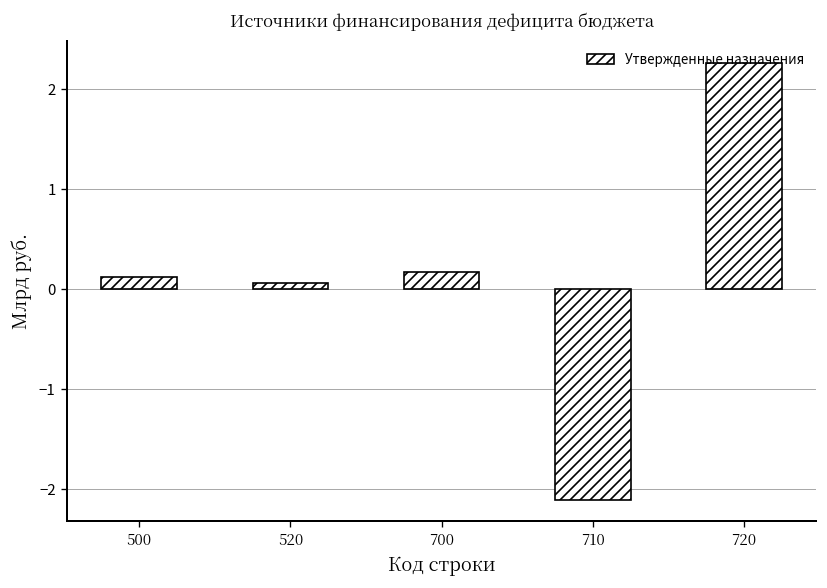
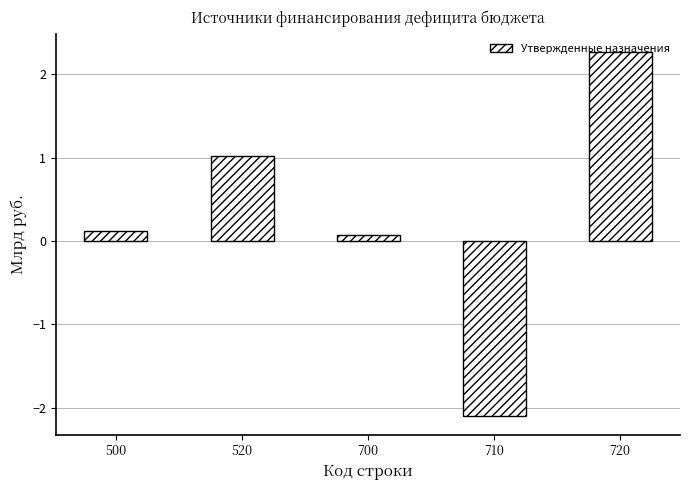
  {
    "500": 0.1,
-   "520": 0.1,
-   "700": 0.2,
+   "520": 1.0,
+   "700": 0.1,
    "710": -2.1,
    "720": 2.3
  }
